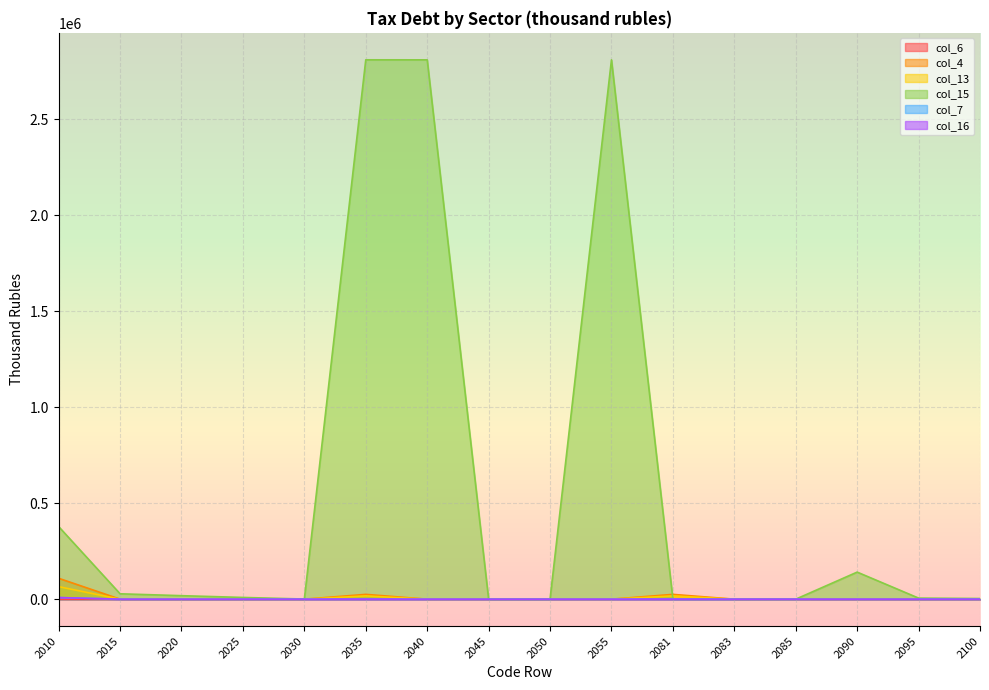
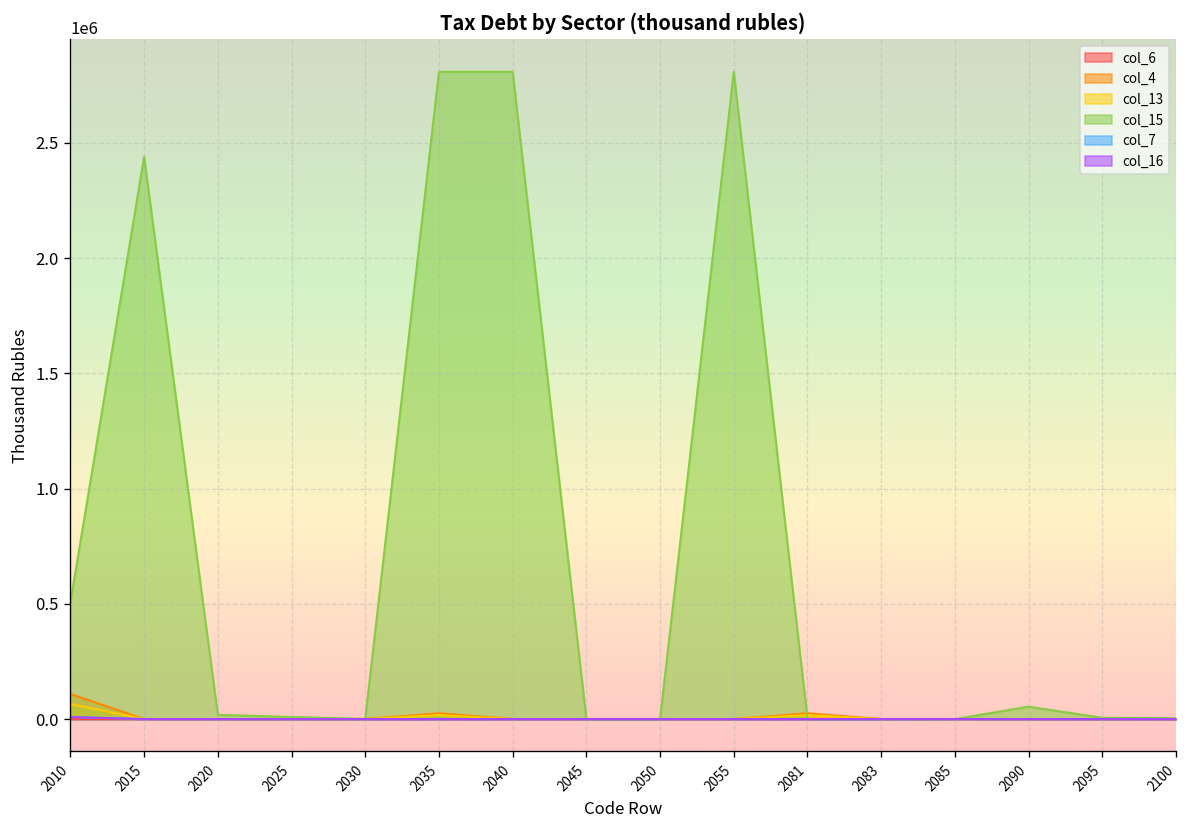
  {
    "col_15": {
-     "2010": 380000,
-     "2015": 30000,
+     "2010": 510000,
+     "2015": 2440000,
      "2020": 20000,
      "2035": 2810000,
      "2040": 2810000,
      "2055": 2810000,
-     "2090": 140000
+     "2090": 50000
    }
  }
